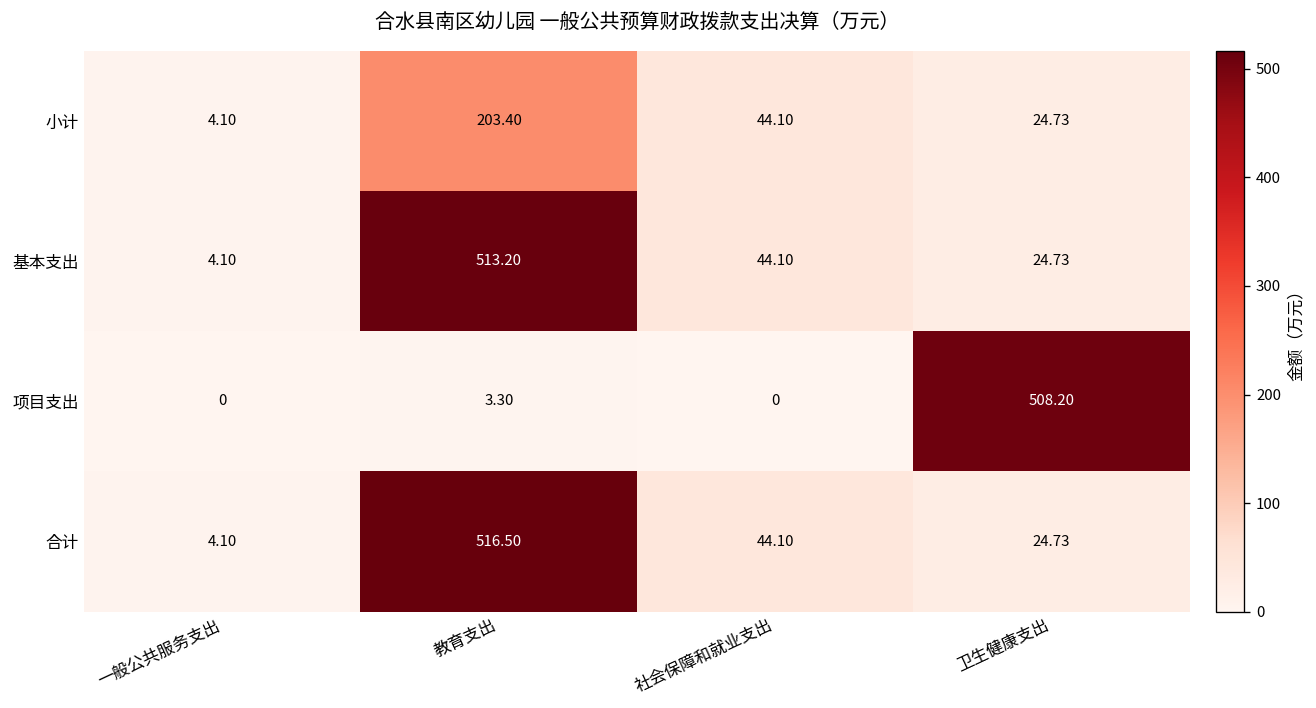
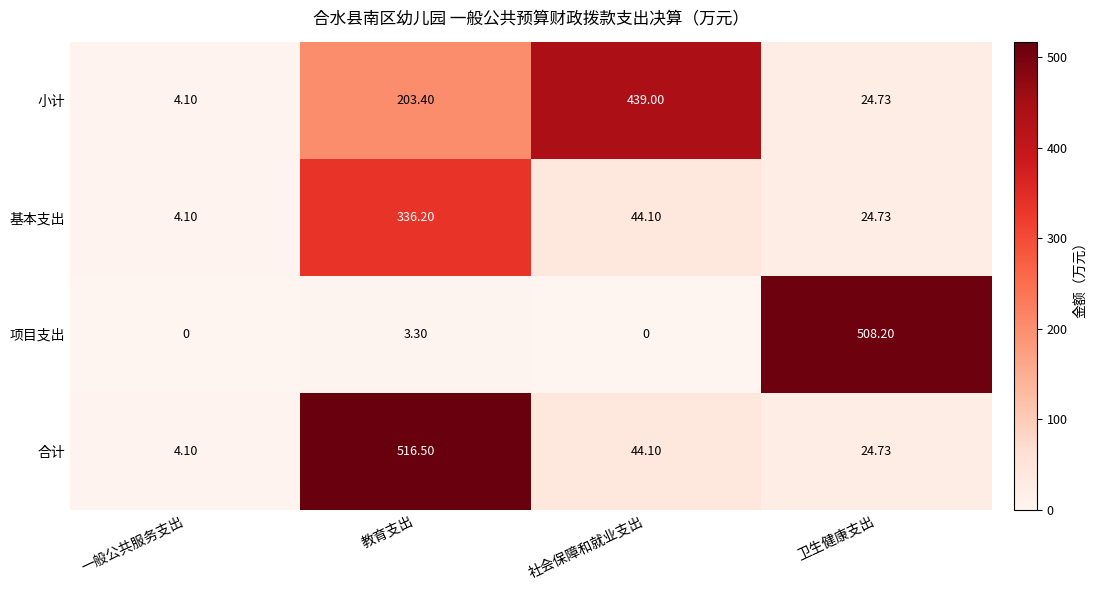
  {
    "小计": {
      "一般公共服务支出": 4.10,
      "教育支出": 203.40,
-     "社会保障和就业支出": 44.10,
+     "社会保障和就业支出": 439.00,
      "卫生健康支出": 24.73
    },
    "基本支出": {
      "一般公共服务支出": 4.10,
-     "教育支出": 513.20,
+     "教育支出": 336.20,
      "社会保障和就业支出": 44.10,
      "卫生健康支出": 24.73
    },
    "项目支出": {
      "一般公共服务支出": 0,
      "教育支出": 3.30,
      "社会保障和就业支出": 0,
      "卫生健康支出": 508.20
    },
    "合计": {
      "一般公共服务支出": 4.10,
      "教育支出": 516.50,
      "社会保障和就业支出": 44.10,
      "卫生健康支出": 24.73
    }
  }
